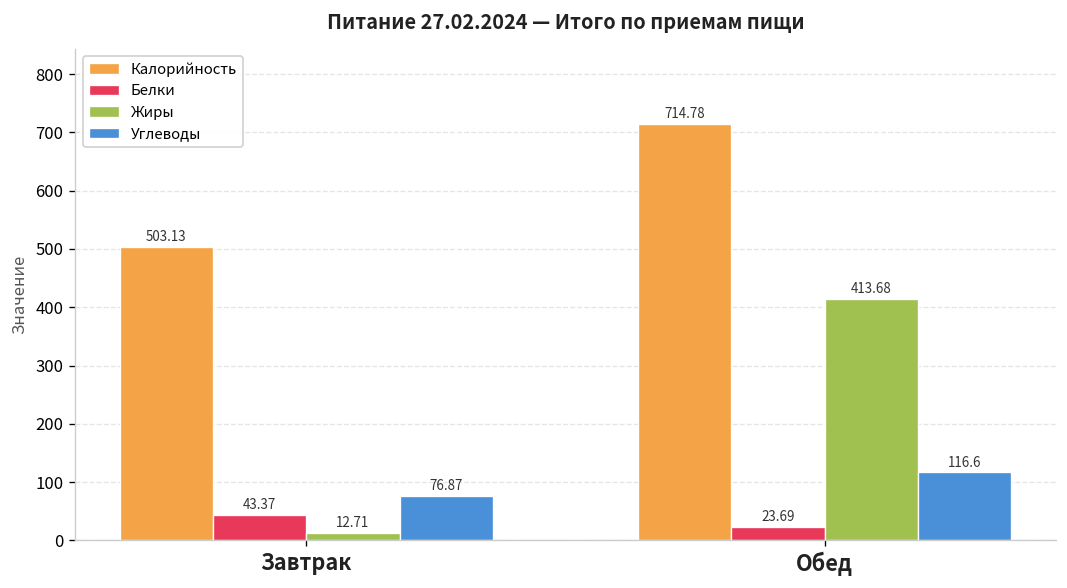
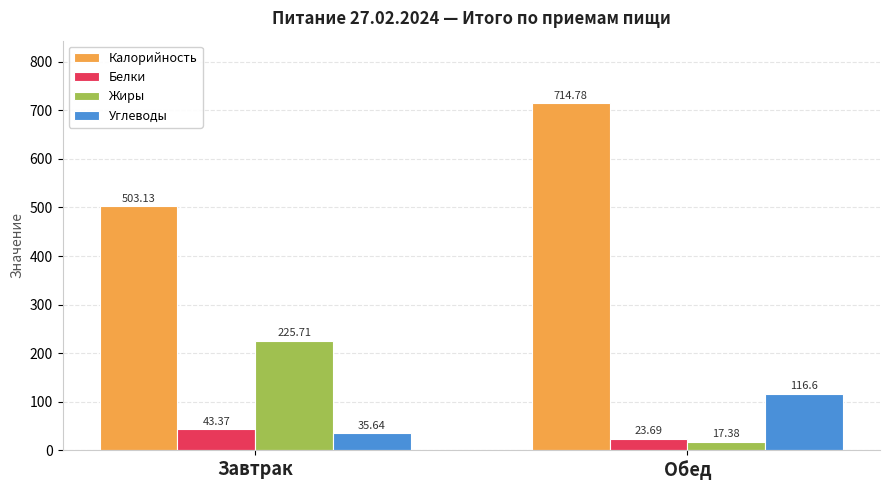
  {
    "Калорийность": {
      "Завтрак": 503.13,
      "Обед": 714.78
    },
    "Белки": {
      "Завтрак": 43.37,
      "Обед": 23.69
    },
    "Жиры": {
-     "Завтрак": 12.71,
-     "Обед": 413.68
+     "Завтрак": 225.71,
+     "Обед": 17.38
    },
    "Углеводы": {
-     "Завтрак": 76.87,
+     "Завтрак": 35.64,
      "Обед": 116.6
    }
  }
